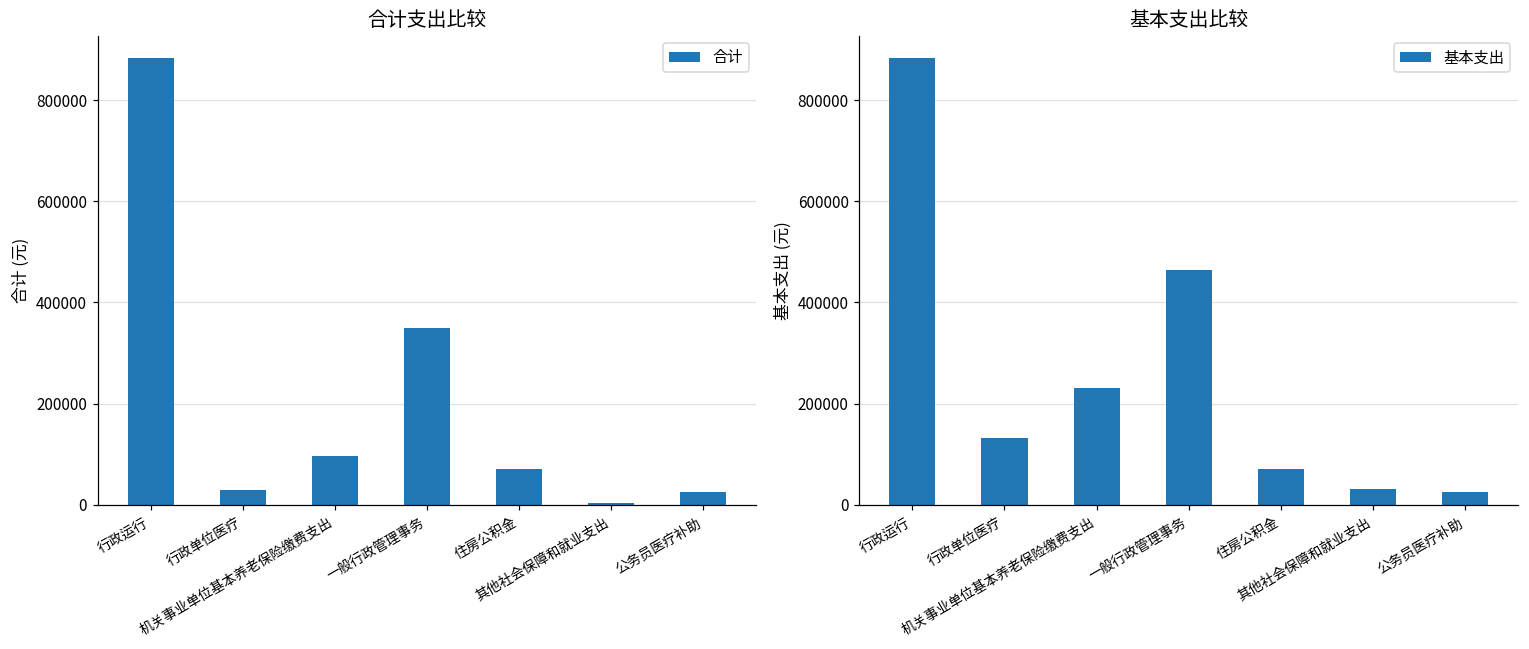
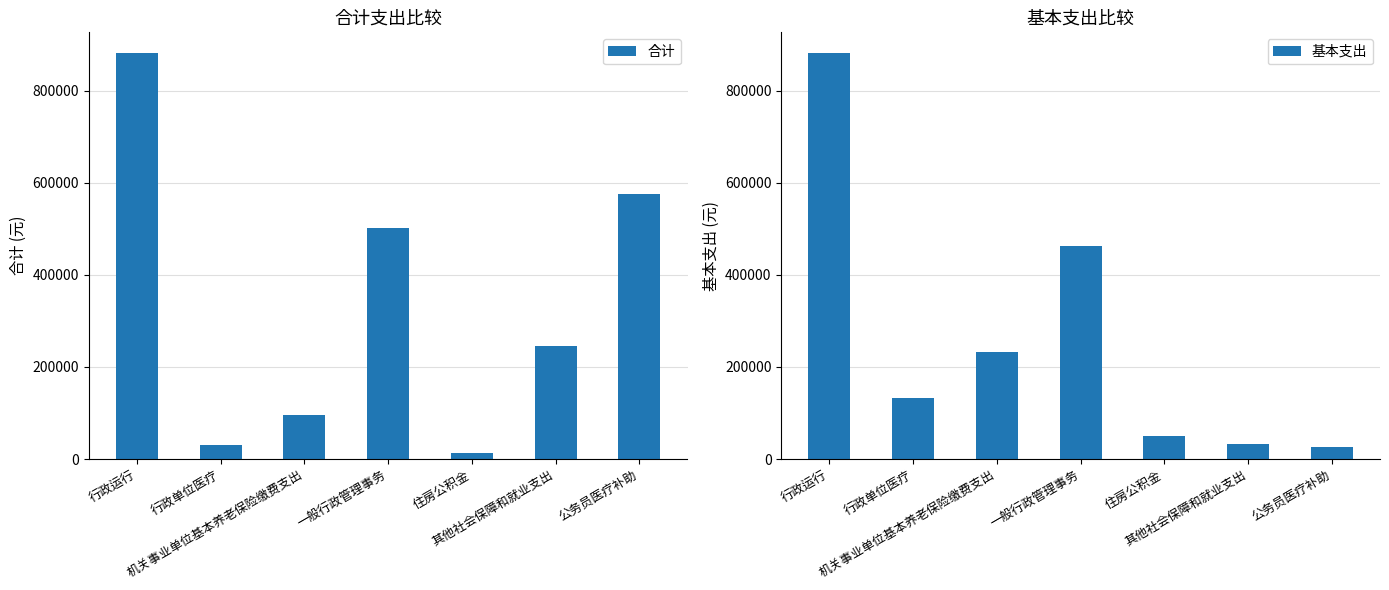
  {
    "合计支出比较": {
      "行政运行": 880000,
      "行政单位医疗": 30000,
      "机关事业单位基本养老保险缴费支出": 100000,
-     "一般行政管理事务": 350000,
-     "住房公积金": 70000,
-     "其他社会保障和就业支出": 0,
-     "公务员医疗补助": 30000
+     "一般行政管理事务": 500000,
+     "住房公积金": 10000,
+     "其他社会保障和就业支出": 250000,
+     "公务员医疗补助": 580000
    },
    "基本支出比较": {
      "行政运行": 880000,
      "行政单位医疗": 130000,
      "机关事业单位基本养老保险缴费支出": 230000,
      "一般行政管理事务": 460000,
-     "住房公积金": 70000,
+     "住房公积金": 50000,
      "其他社会保障和就业支出": 30000,
      "公务员医疗补助": 30000
    }
  }
